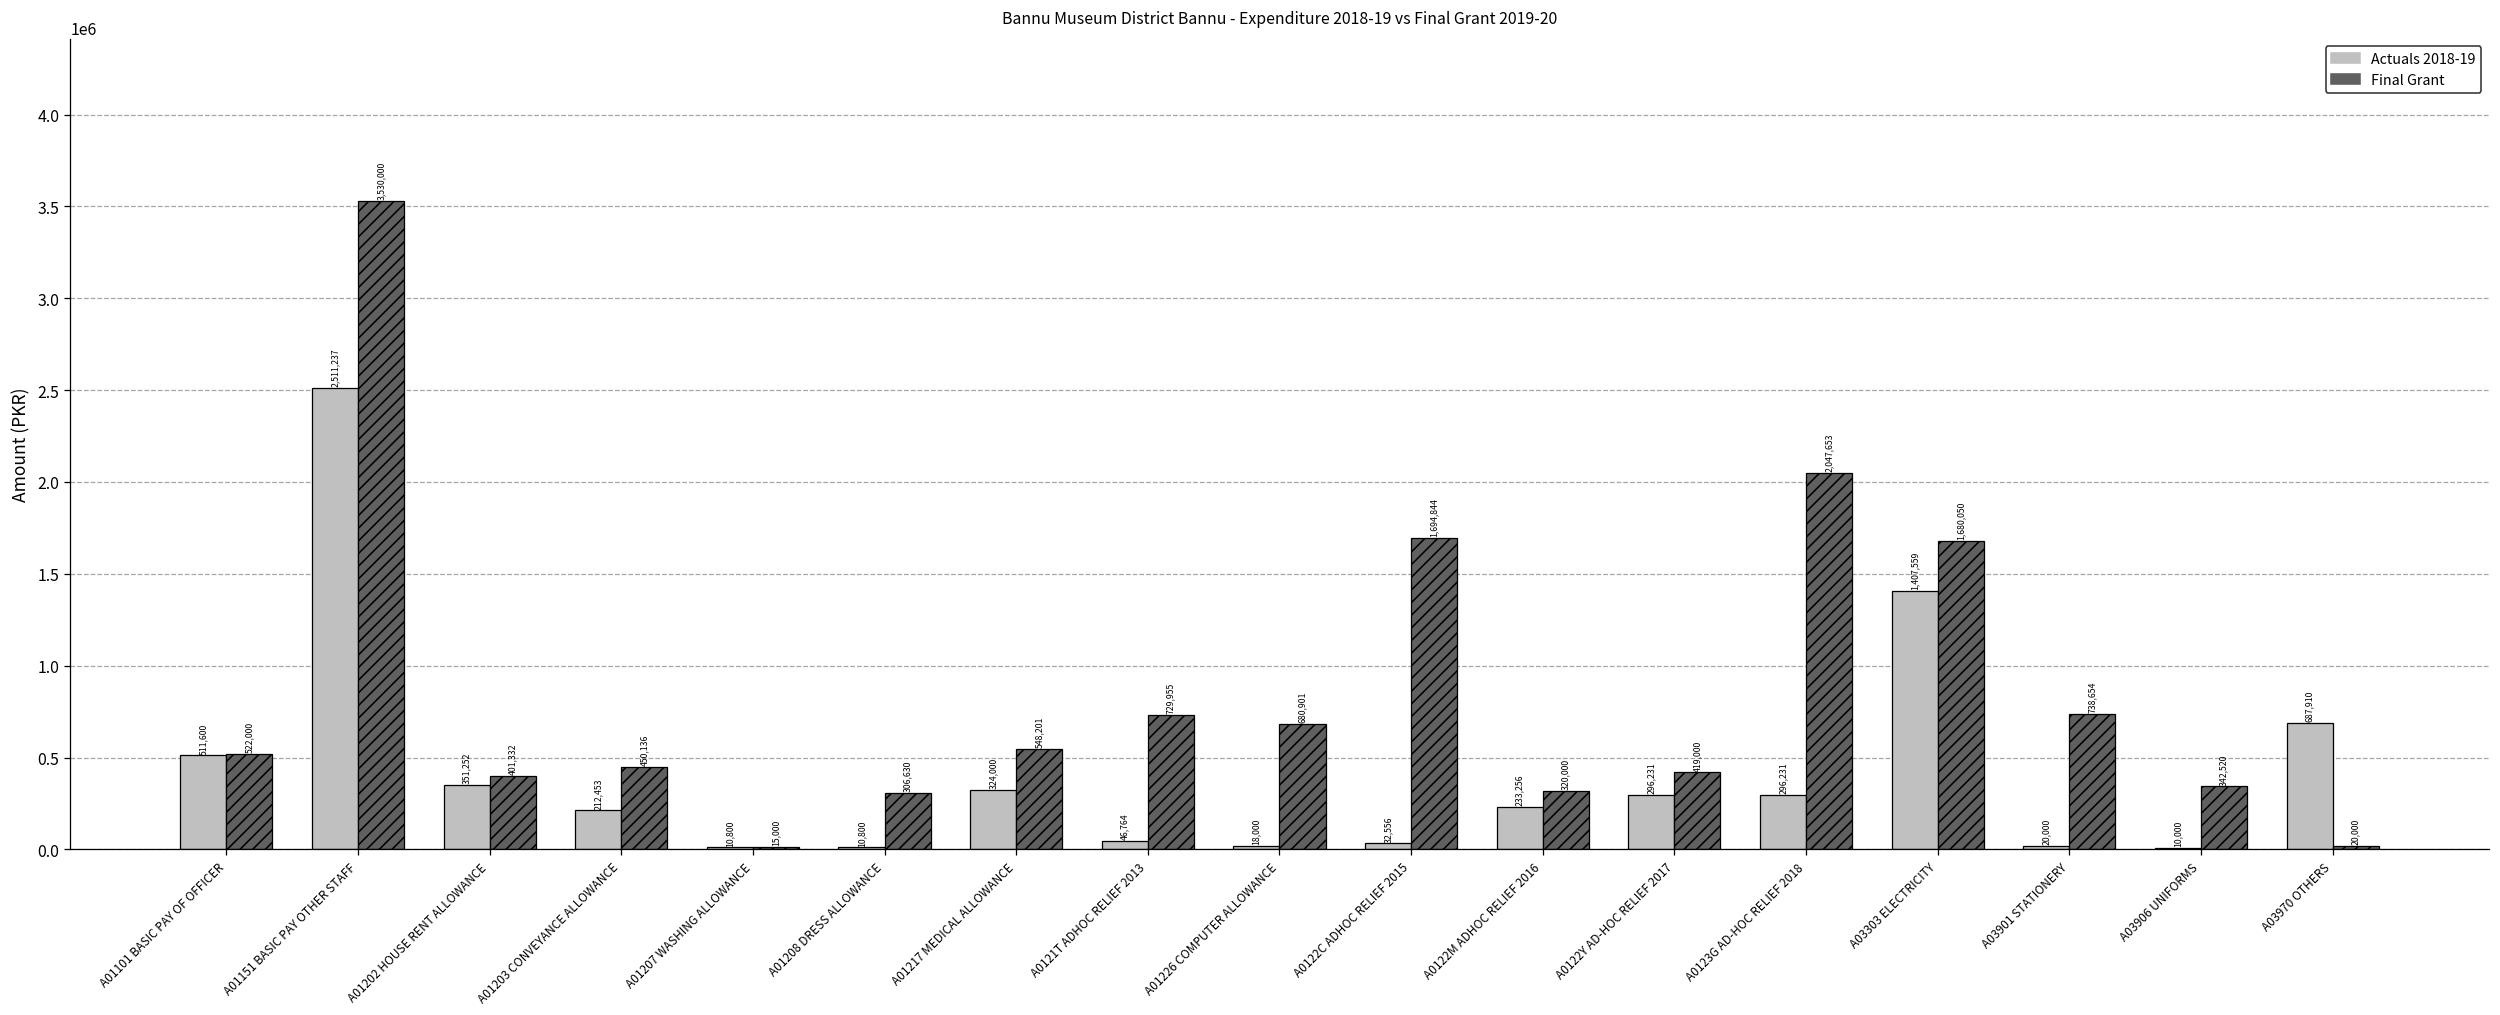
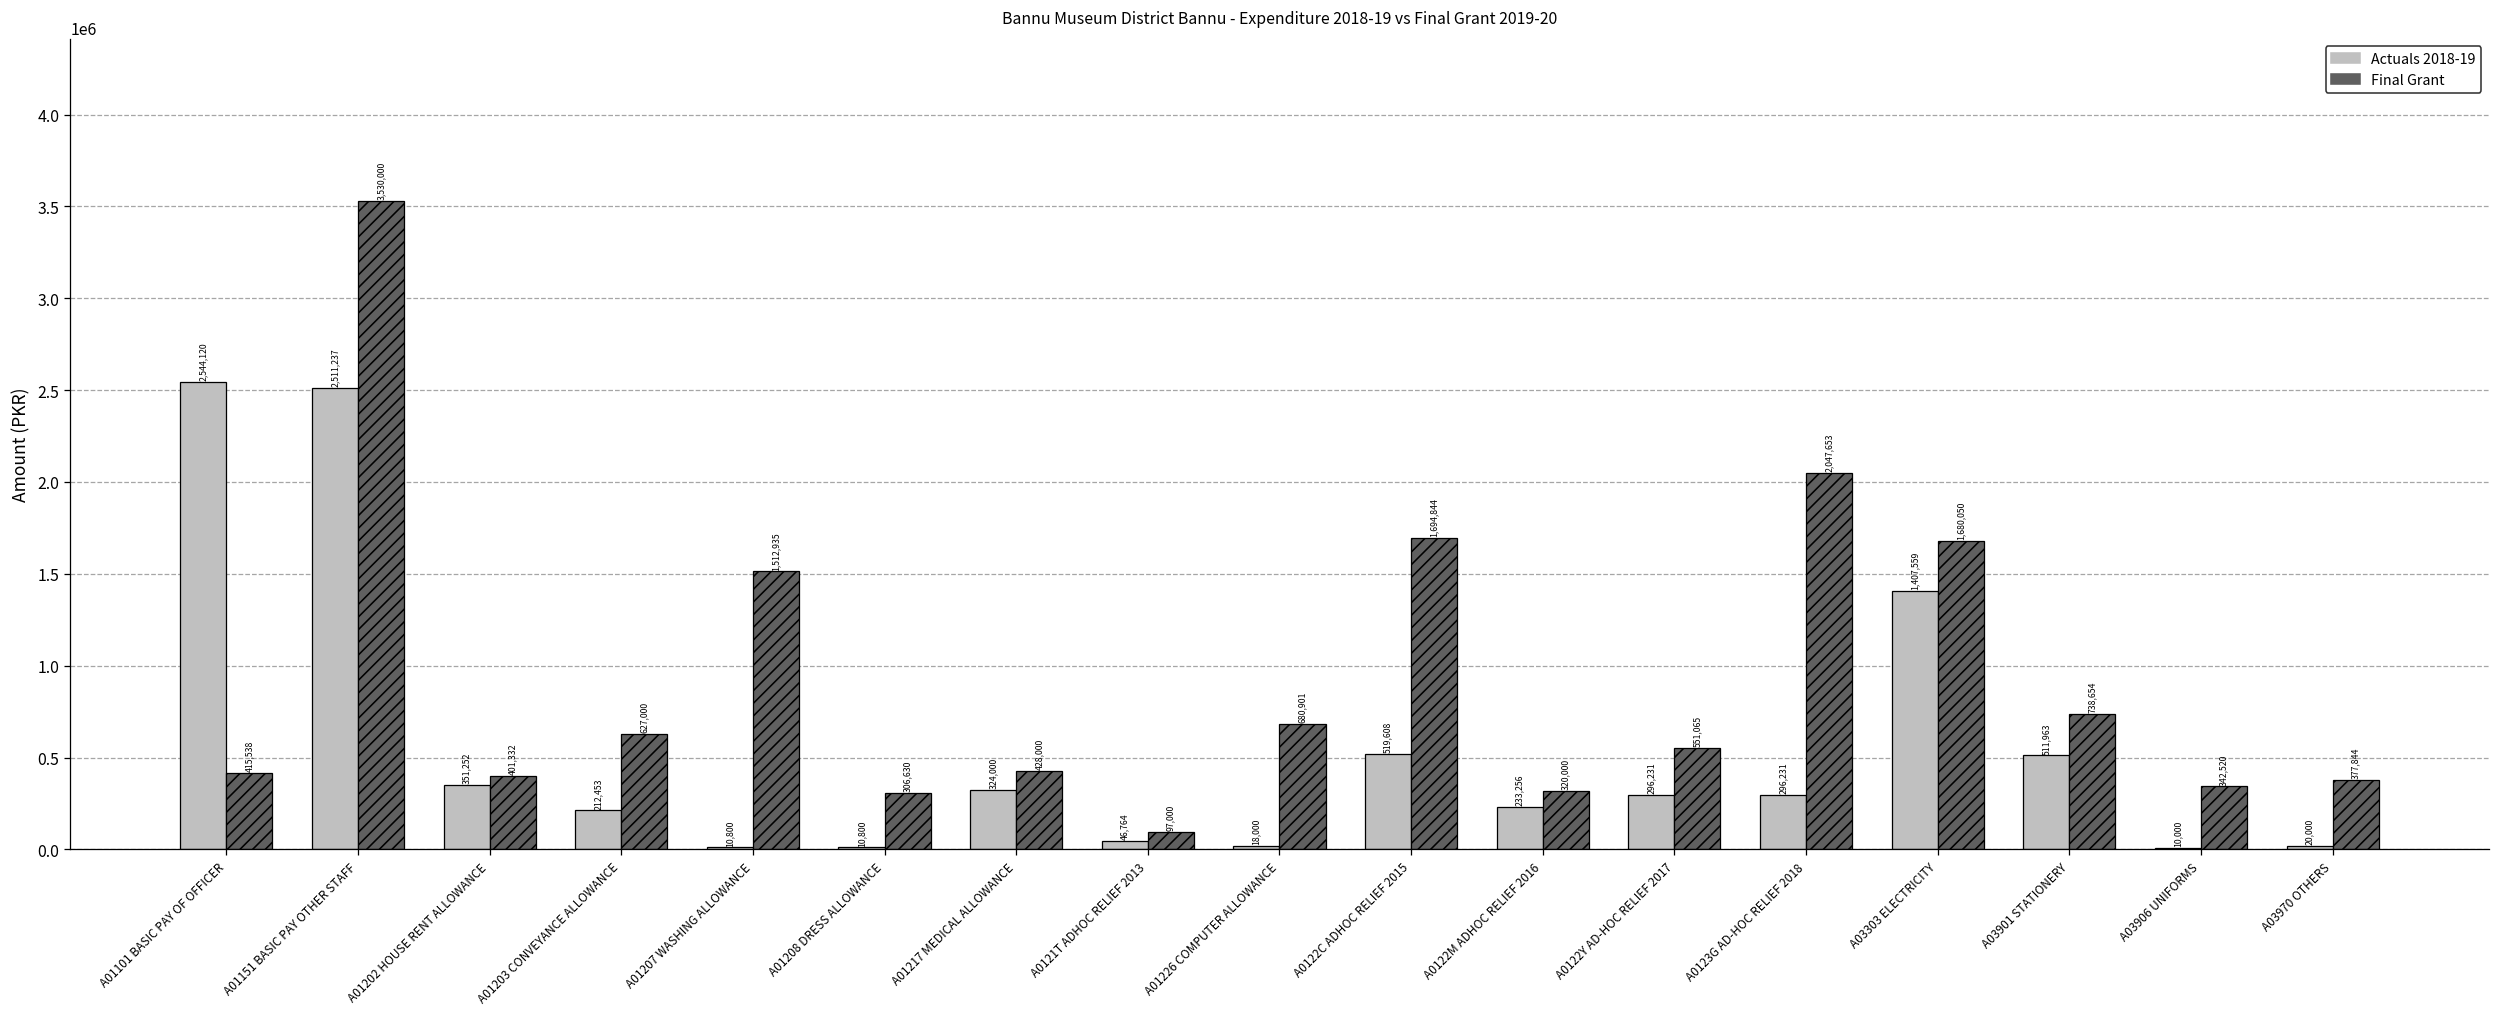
  {
    "Actuals 2018-19": {
-     "A01101 BASIC PAY OF OFFICER": "511,600",
+     "A01101 BASIC PAY OF OFFICER": "2,544,120",
      "A01151 BASIC PAY OTHER STAFF": "2,511,237",
      "A01202 HOUSE RENT ALLOWANCE": "351,252",
      "A01203 CONVEYANCE ALLOWANCE": "212,453",
      "A01207 WASHING ALLOWANCE": "10,800",
      "A01208 DRESS ALLOWANCE": "10,800",
      "A01217 MEDICAL ALLOWANCE": "324,000",
      "A0121T ADHOC RELIEF 2013": "46,764",
      "A01226 COMPUTER ALLOWANCE": "18,000",
-     "A0122C ADHOC RELIEF 2015": "32,556",
+     "A0122C ADHOC RELIEF 2015": "519,608",
      "A0122M ADHOC RELIEF 2016": "233,256",
      "A0122Y AD-HOC RELIEF 2017": "296,231",
      "A0123G AD-HOC RELIEF 2018": "296,231",
      "A03303 ELECTRICITY": "1,407,559",
-     "A03901 STATIONERY": "20,000",
+     "A03901 STATIONERY": "511,963",
      "A03906 UNIFORMS": "10,000",
-     "A03970 OTHERS": "687,910"
+     "A03970 OTHERS": "20,000"
    },
    "Final Grant": {
-     "A01101 BASIC PAY OF OFFICER": "522,000",
+     "A01101 BASIC PAY OF OFFICER": "415,538",
      "A01151 BASIC PAY OTHER STAFF": "3,530,000",
      "A01202 HOUSE RENT ALLOWANCE": "401,332",
-     "A01203 CONVEYANCE ALLOWANCE": "450,136",
-     "A01207 WASHING ALLOWANCE": "15,000",
+     "A01203 CONVEYANCE ALLOWANCE": "627,000",
+     "A01207 WASHING ALLOWANCE": "1,512,935",
      "A01208 DRESS ALLOWANCE": "306,630",
-     "A01217 MEDICAL ALLOWANCE": "548,201",
-     "A0121T ADHOC RELIEF 2013": "729,955",
+     "A01217 MEDICAL ALLOWANCE": "428,000",
+     "A0121T ADHOC RELIEF 2013": "97,000",
      "A01226 COMPUTER ALLOWANCE": "680,901",
      "A0122C ADHOC RELIEF 2015": "1,694,844",
      "A0122M ADHOC RELIEF 2016": "320,000",
-     "A0122Y AD-HOC RELIEF 2017": "419,000",
+     "A0122Y AD-HOC RELIEF 2017": "551,065",
      "A0123G AD-HOC RELIEF 2018": "2,047,653",
      "A03303 ELECTRICITY": "1,680,050",
      "A03901 STATIONERY": "738,654",
      "A03906 UNIFORMS": "342,520",
-     "A03970 OTHERS": "20,000"
+     "A03970 OTHERS": "377,844"
    }
  }
